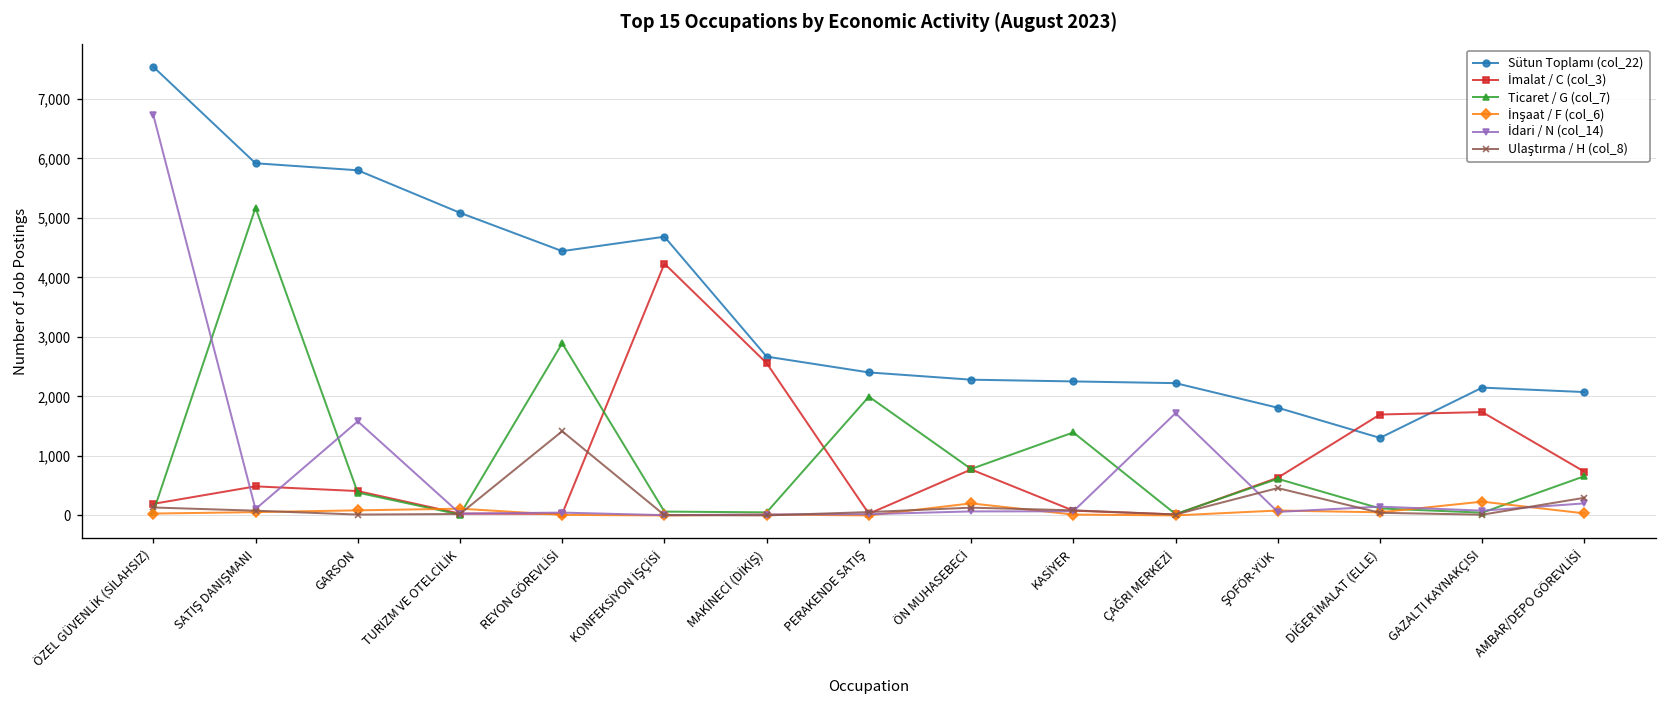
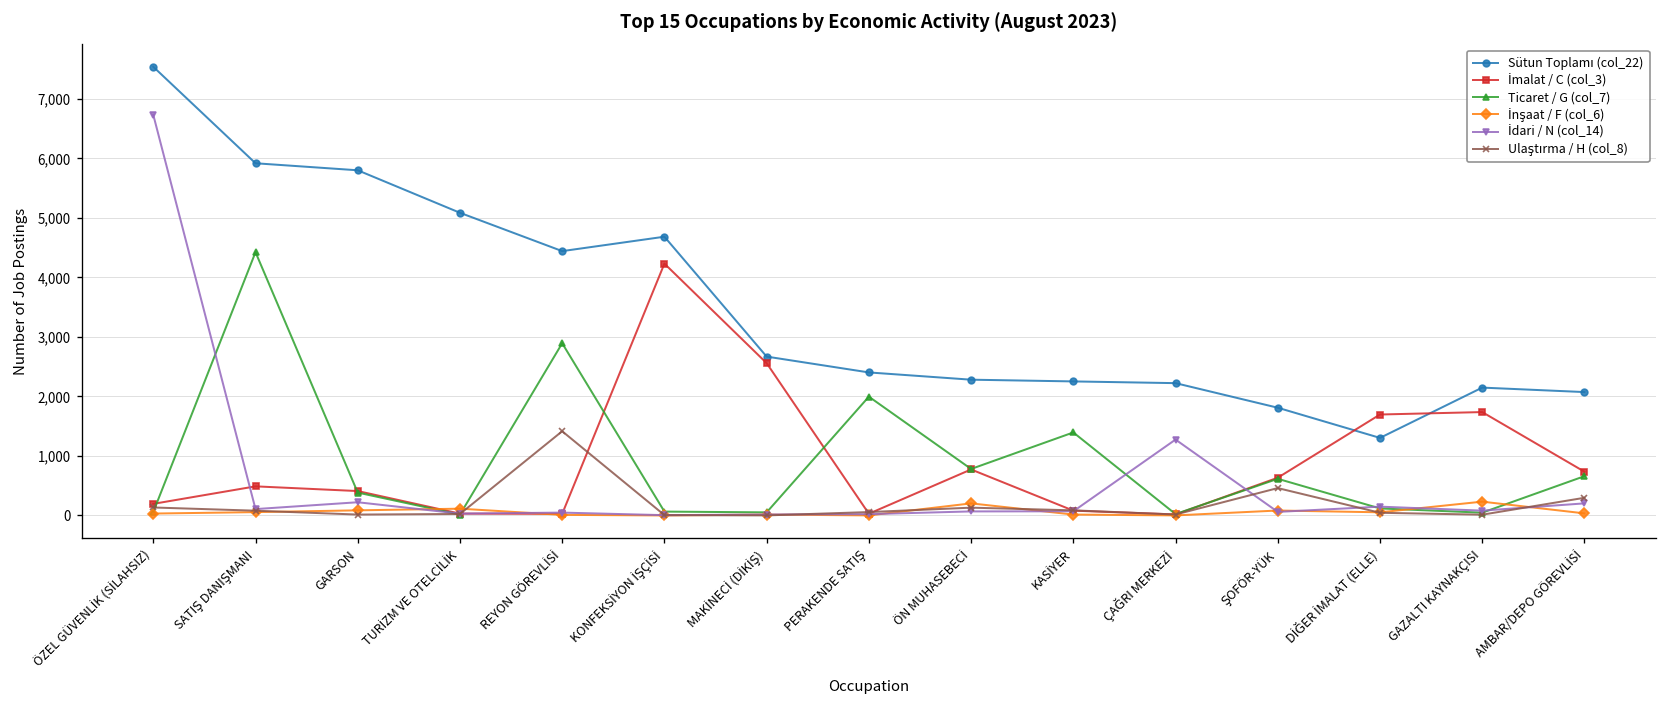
  {
    "Sütun Toplamı (col_22)": {
      "ÖZEL GÜVENLİK (SİLAHSIZ)": "7,500",
      "SATIŞ DANIŞMANI": "5,900",
      "GARSON": "5,800",
      "TURİZM VE OTELCİLİK": "5,100",
      "REYON GÖREVLİSİ": "4,400",
      "KONFEKSİYON İŞÇİSİ": "4,700",
      "MAKİNECİ (DİKİŞ)": "2,700",
      "PERAKENDE SATIŞ": "2,400",
      "ÖN MUHASEBECİ": "2,300",
      "KASİYER": "2,300",
      "ÇAĞRI MERKEZİ": "2,200",
      "ŞOFÖR-YÜK": "1,800",
      "DİĞER İMALAT (ELLE)": "1,300",
      "GAZALTI KAYNAKÇISI": "2,100",
      "AMBAR/DEPO GÖREVLİSİ": "2,100"
    },
    "İmalat / C (col_3)": {
      "ÖZEL GÜVENLİK (SİLAHSIZ)": "200",
      "SATIŞ DANIŞMANI": "500",
      "KONFEKSİYON İŞÇİSİ": "4,200",
      "MAKİNECİ (DİKİŞ)": "2,600",
      "DİĞER İMALAT (ELLE)": "1,700",
      "GAZALTI KAYNAKÇISI": "1,700",
      "AMBAR/DEPO GÖREVLİSİ": "700"
    },
    "Ticaret / G (col_7)": {
-     "SATIŞ DANIŞMANI": "5,200",
+     "SATIŞ DANIŞMANI": "4,400",
      "REYON GÖREVLİSİ": "2,900",
      "KONFEKSİYON İŞÇİSİ": "100",
      "PERAKENDE SATIŞ": "2,000",
      "KASİYER": "1,400",
      "AMBAR/DEPO GÖREVLİSİ": "700"
    },
    "İnşaat / F (col_6)": {
      "GARSON": "100",
      "TURİZM VE OTELCİLİK": "100",
      "ÖN MUHASEBECİ": "200",
      "KASİYER": "0",
      "GAZALTI KAYNAKÇISI": "200",
      "AMBAR/DEPO GÖREVLİSİ": "0"
    },
    "İdari / N (col_14)": {
      "ÖZEL GÜVENLİK (SİLAHSIZ)": "6,700",
-     "GARSON": "1,600",
+     "GARSON": "200",
      "ÖN MUHASEBECİ": "100",
-     "ÇAĞRI MERKEZİ": "1,700",
+     "ÇAĞRI MERKEZİ": "1,300",
      "AMBAR/DEPO GÖREVLİSİ": "200"
    },
    "Ulaştırma / H (col_8)": {
      "ÖZEL GÜVENLİK (SİLAHSIZ)": "100",
      "GARSON": "0",
      "REYON GÖREVLİSİ": "1,400",
      "ÖN MUHASEBECİ": "100",
      "ŞOFÖR-YÜK": "500",
      "AMBAR/DEPO GÖREVLİSİ": "300"
    }
  }
